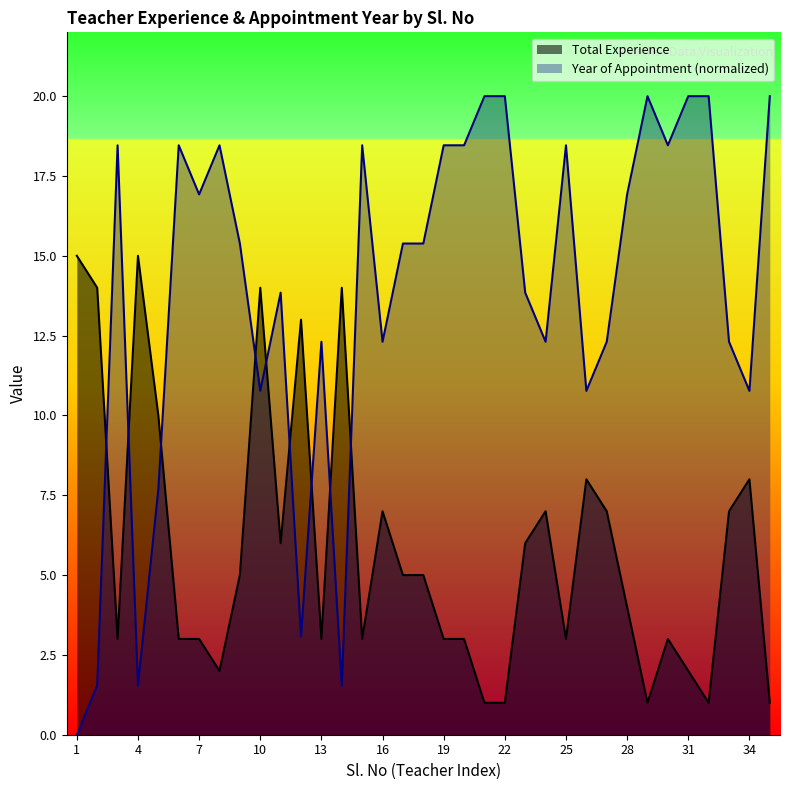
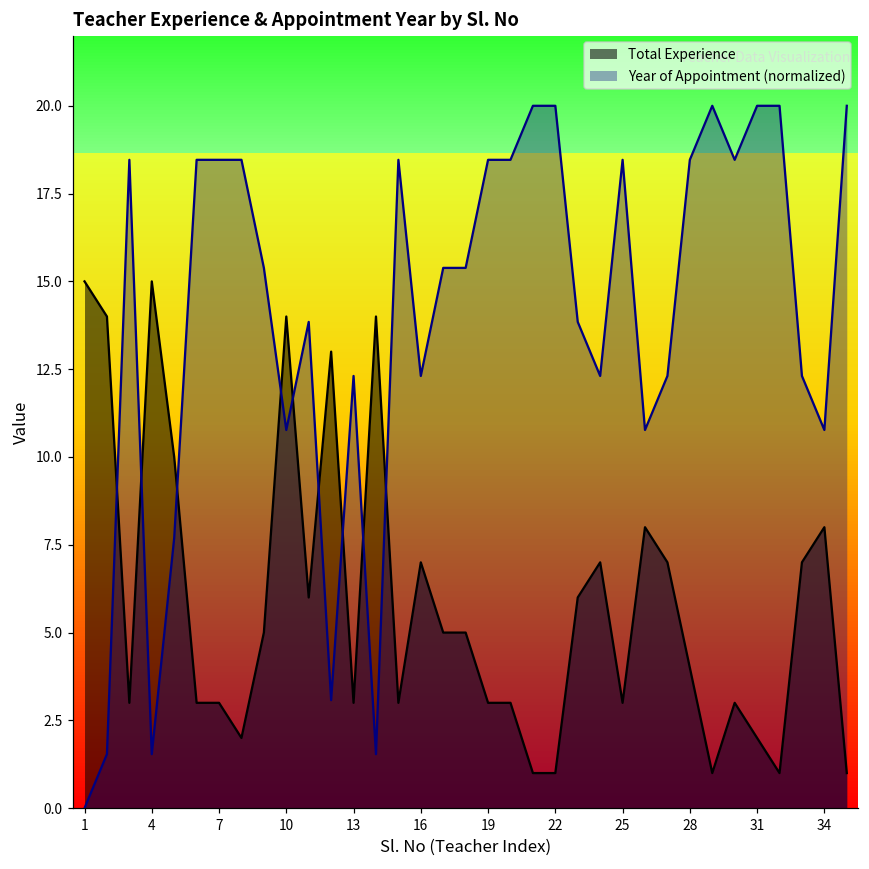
  {
    "Total Experience": {
      "1": 15.0,
      "4": 15.0,
      "7": 3.0,
      "10": 14.0,
      "13": 3.0,
      "16": 7.0,
      "19": 3.0,
      "22": 1.0,
      "25": 3.0,
      "28": 4.0,
      "31": 2.0,
      "34": 8.0
    },
    "Year of Appointment (normalized)": {
      "1": 0.0,
      "4": 1.5,
-     "7": 16.9,
+     "7": 18.5,
      "10": 10.8,
      "13": 12.3,
      "16": 12.3,
      "19": 18.5,
      "22": 20.0,
      "25": 18.5,
-     "28": 16.9,
+     "28": 18.5,
      "31": 20.0,
      "34": 10.8
    }
  }
